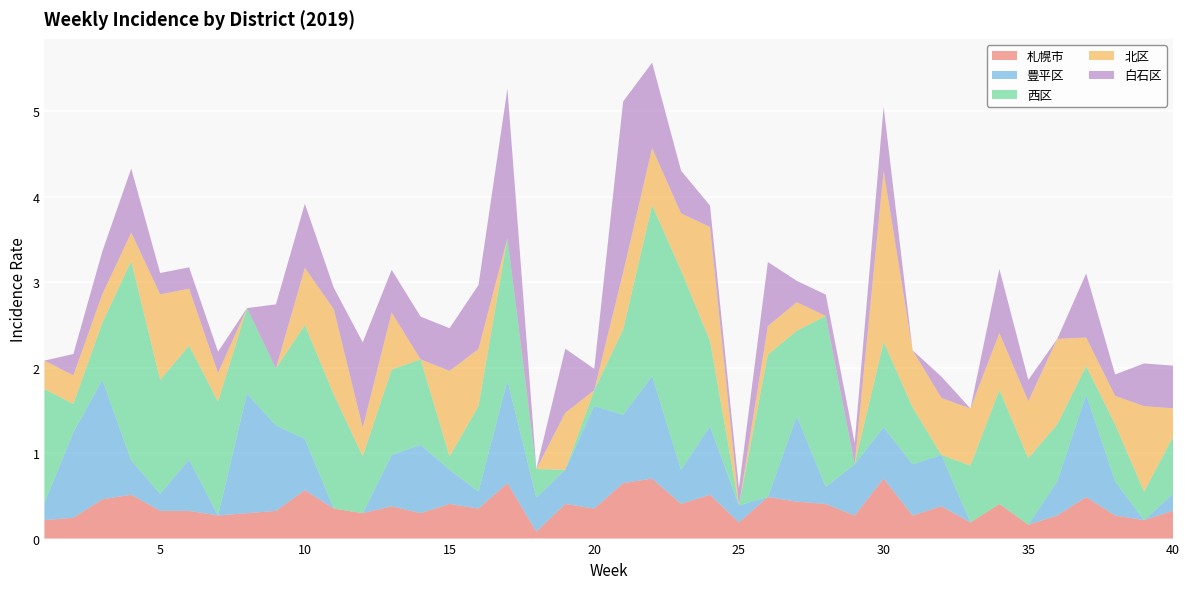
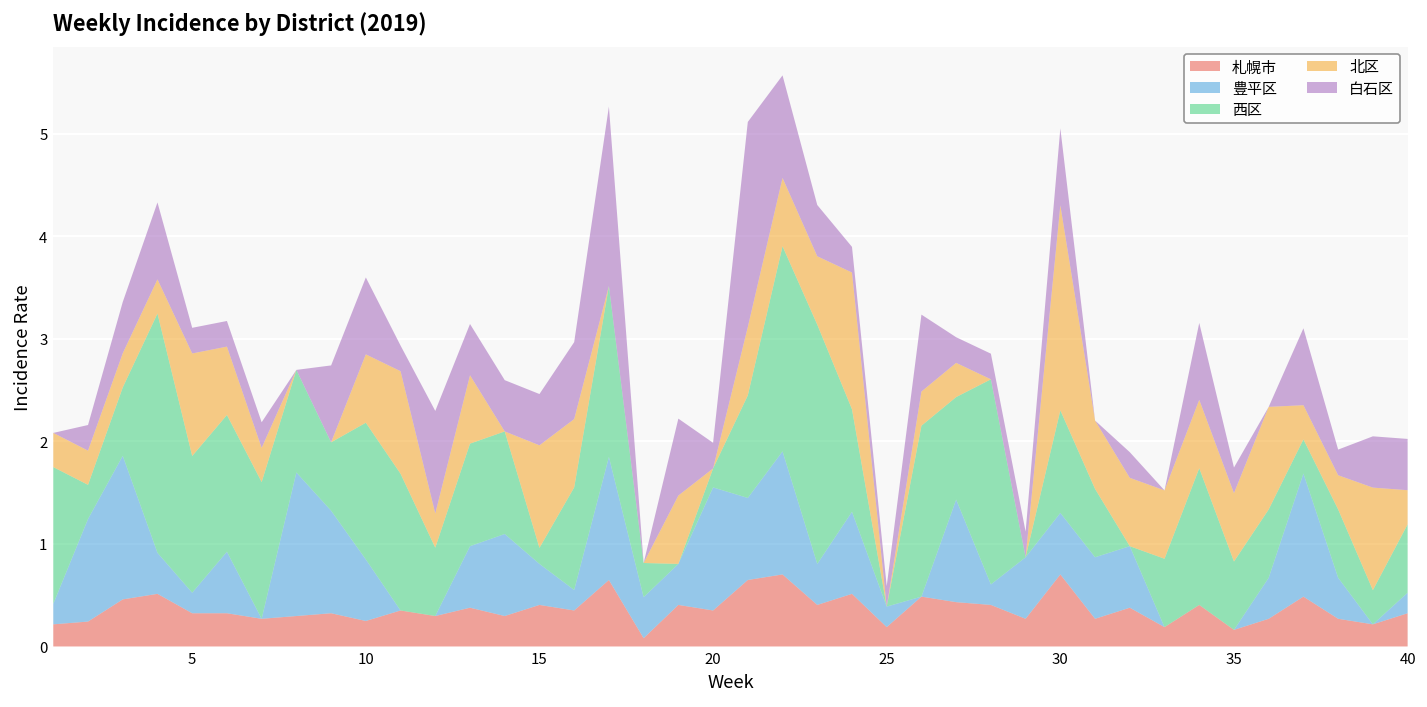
  {
    "札幌市": {
      "5": 0.3,
-     "10": 0.6,
+     "10": 0.2,
      "15": 0.4,
      "20": 0.4,
      "25": 0.2,
      "30": 0.7,
      "40": 0.3
    },
    "豊平区": {
      "5": 0.2,
      "10": 0.6,
      "15": 0.4,
      "20": 1.2,
      "30": 0.6,
      "40": 0.2
    },
    "西区": {
      "5": 1.3,
      "10": 1.3,
      "15": 0.2,
      "30": 1.0,
-     "35": 0.8,
+     "35": 0.7,
      "40": 0.7
    },
    "北区": {
      "5": 1.0,
      "10": 0.7,
      "15": 1.0,
      "30": 2.0,
      "35": 0.7,
      "40": 0.3
    },
    "白石区": {
      "5": 0.3,
      "10": 0.8,
      "15": 0.5,
      "20": 0.3,
      "25": 0.2,
      "30": 0.8,
      "35": 0.3,
      "40": 0.5
    }
  }
